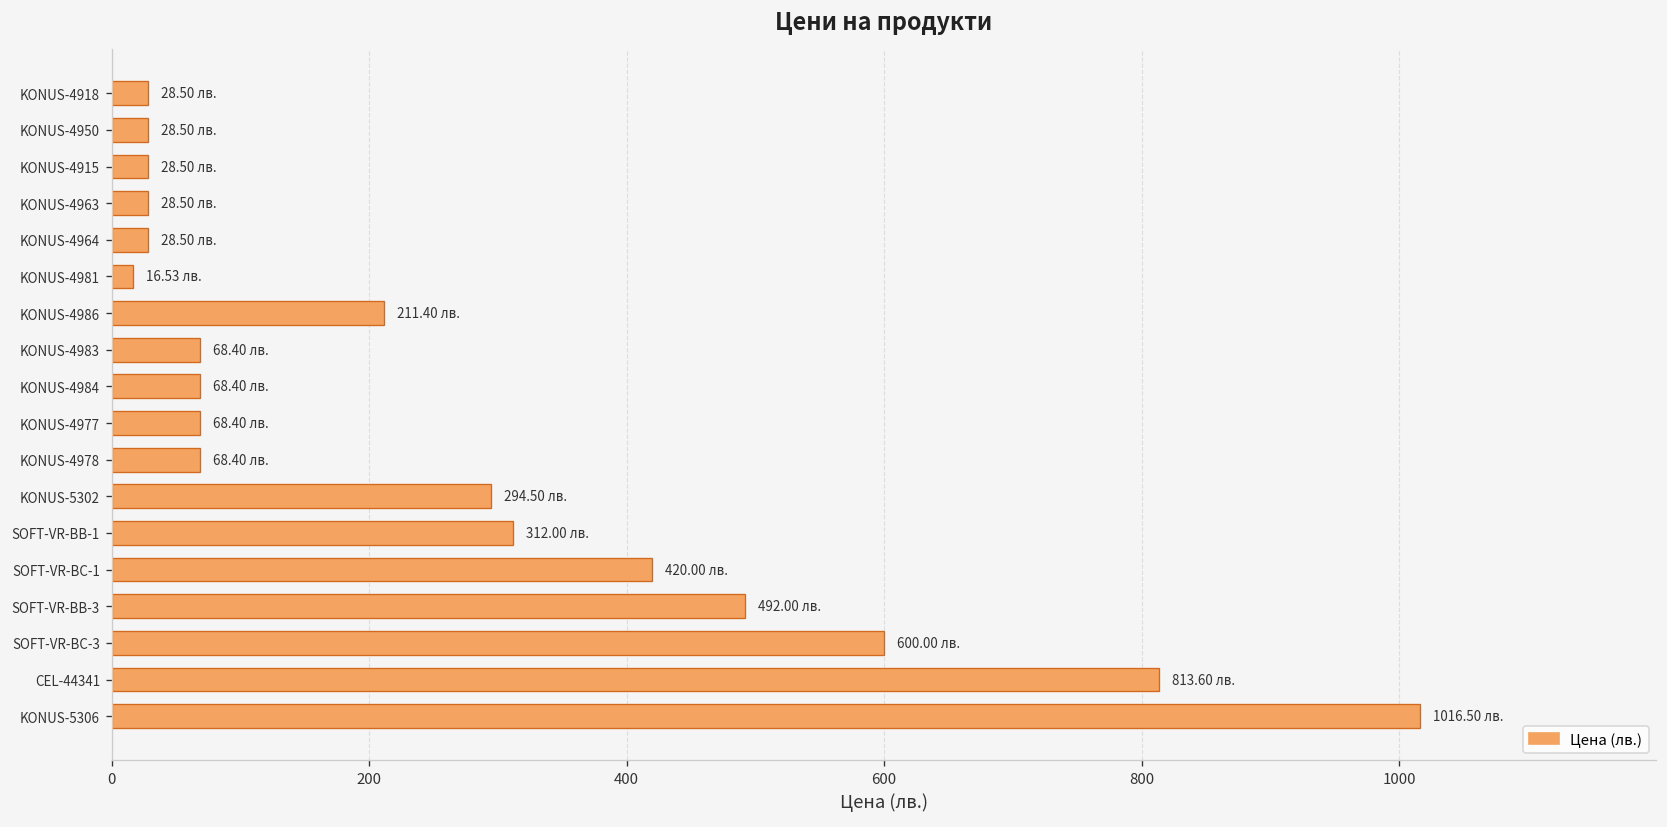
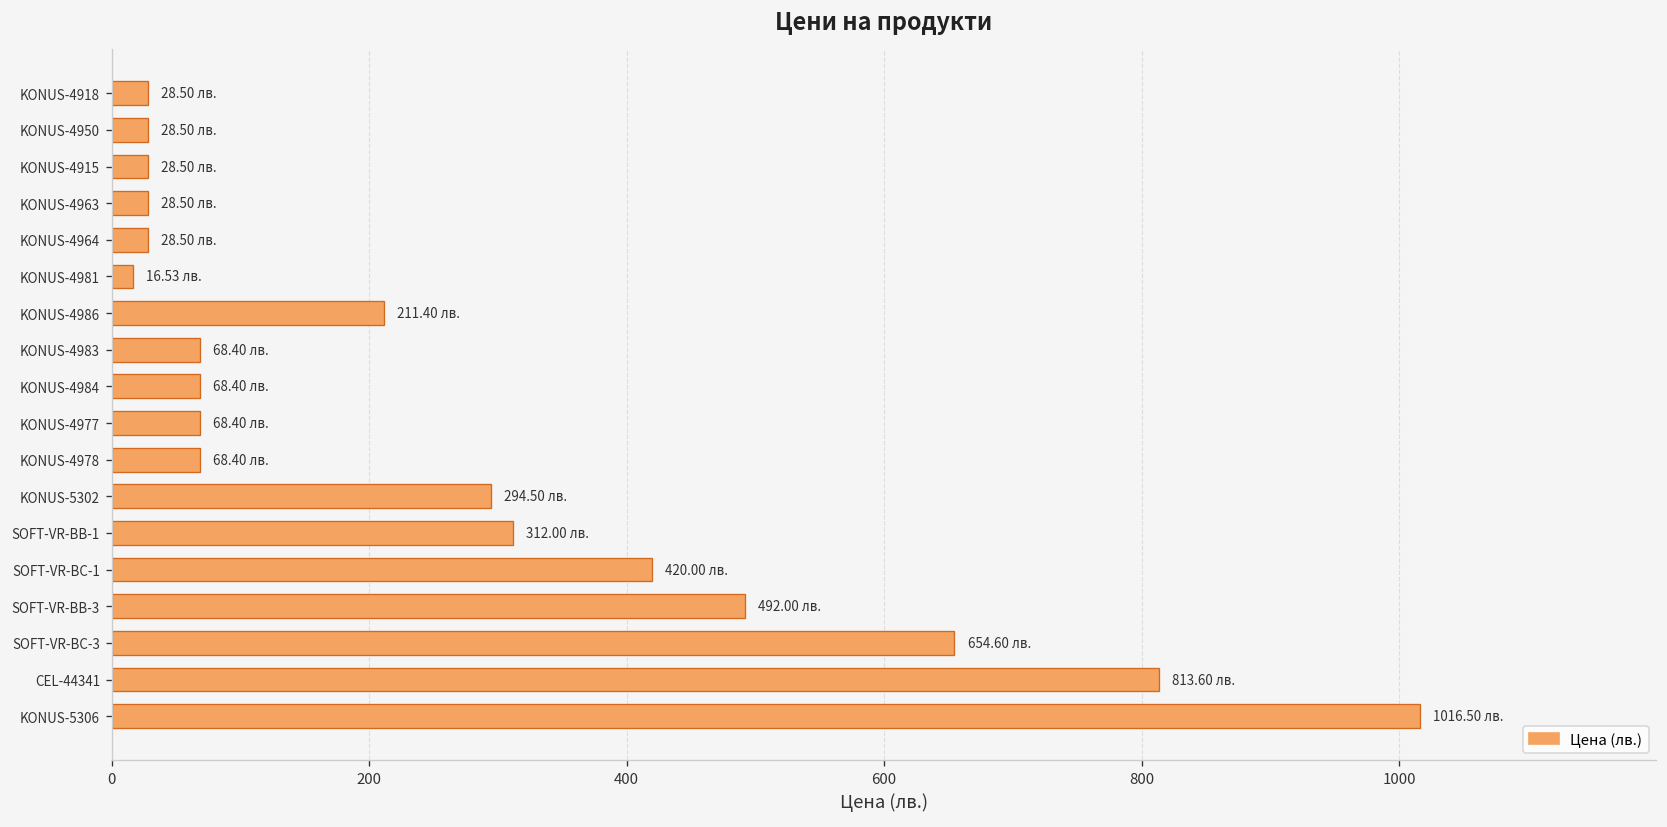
  {
    "KONUS-4918": 28.50,
    "KONUS-4950": 28.50,
    "KONUS-4915": 28.50,
    "KONUS-4963": 28.50,
    "KONUS-4964": 28.50,
    "KONUS-4981": 16.53,
    "KONUS-4986": 211.40,
    "KONUS-4983": 68.40,
    "KONUS-4984": 68.40,
    "KONUS-4977": 68.40,
    "KONUS-4978": 68.40,
    "KONUS-5302": 294.50,
    "SOFT-VR-BB-1": 312.00,
    "SOFT-VR-BC-1": 420.00,
    "SOFT-VR-BB-3": 492.00,
-   "SOFT-VR-BC-3": 600.00,
+   "SOFT-VR-BC-3": 654.60,
    "CEL-44341": 813.60,
    "KONUS-5306": 1016.50
  }
